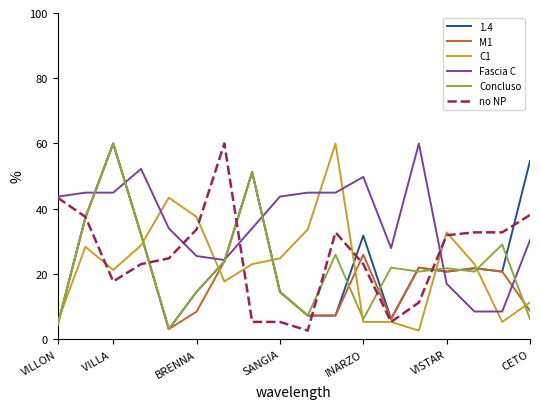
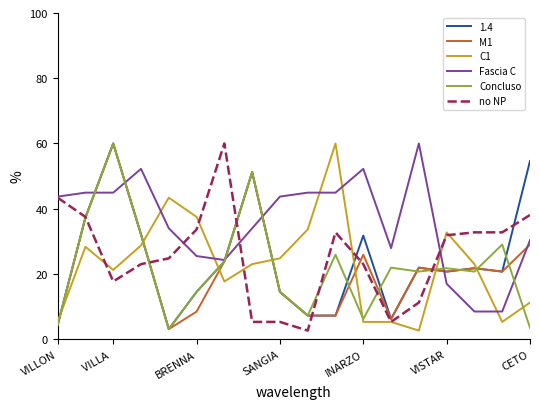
  {
    "1.4": {
      "INARZO": 32,
      "CETO": 55
    },
    "M1": {
      "BRENNA": 8,
      "INARZO": 26,
-     "CETO": 9
+     "CETO": 29
    },
    "C1": {
      "VILLON": 5,
      "VILLA": 21,
      "BRENNA": 38,
      "SANGIA": 25,
      "INARZO": 5,
      "VISTAR": 33,
      "CETO": 11
    },
    "Fascia C": {
      "VILLA": 45,
      "BRENNA": 26,
      "SANGIA": 44,
-     "INARZO": 50,
+     "INARZO": 52,
      "VISTAR": 17,
      "CETO": 30
    },
    "Concluso": {
      "INARZO": 6,
      "VISTAR": 22,
-     "CETO": 6
+     "CETO": 4
    },
    "no NP": {
      "VILLA": 18,
      "BRENNA": 34,
      "SANGIA": 5,
      "INARZO": 23,
      "VISTAR": 32,
      "CETO": 38
    }
  }
